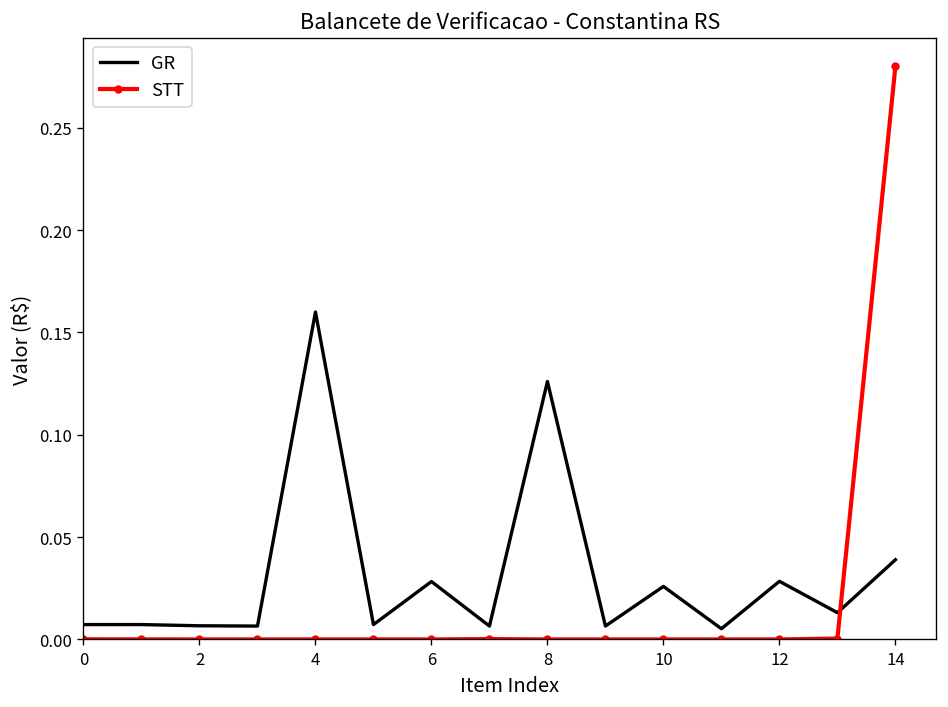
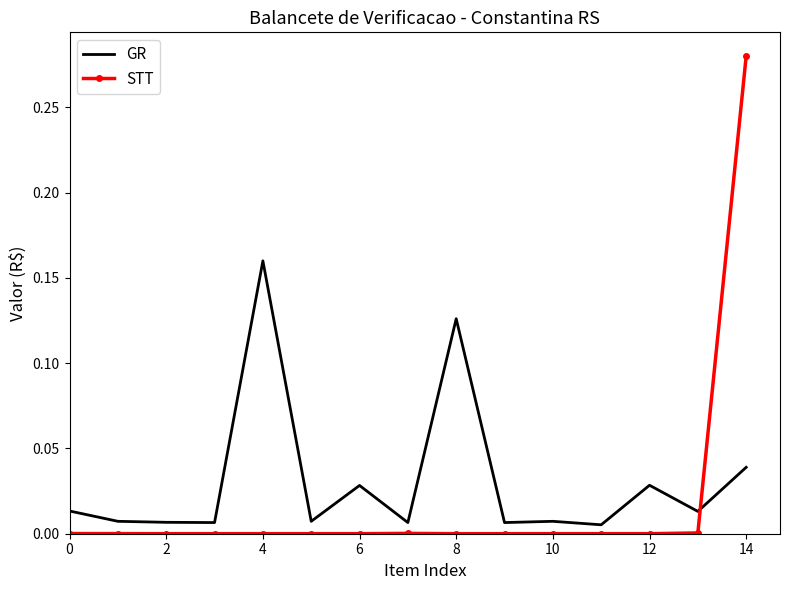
  {
    "GR": {
-     "0": 0.007,
+     "0": 0.013,
      "2": 0.007,
      "4": 0.160,
      "6": 0.028,
      "8": 0.126,
-     "10": 0.026,
+     "10": 0.007,
      "12": 0.028,
      "14": 0.039
    },
    "STT": {
      "0": 0.000,
      "2": 0.000,
      "4": 0.000,
      "6": 0.000,
      "8": 0.000,
      "10": 0.000,
      "12": 0.000,
      "14": 0.280
    }
  }
